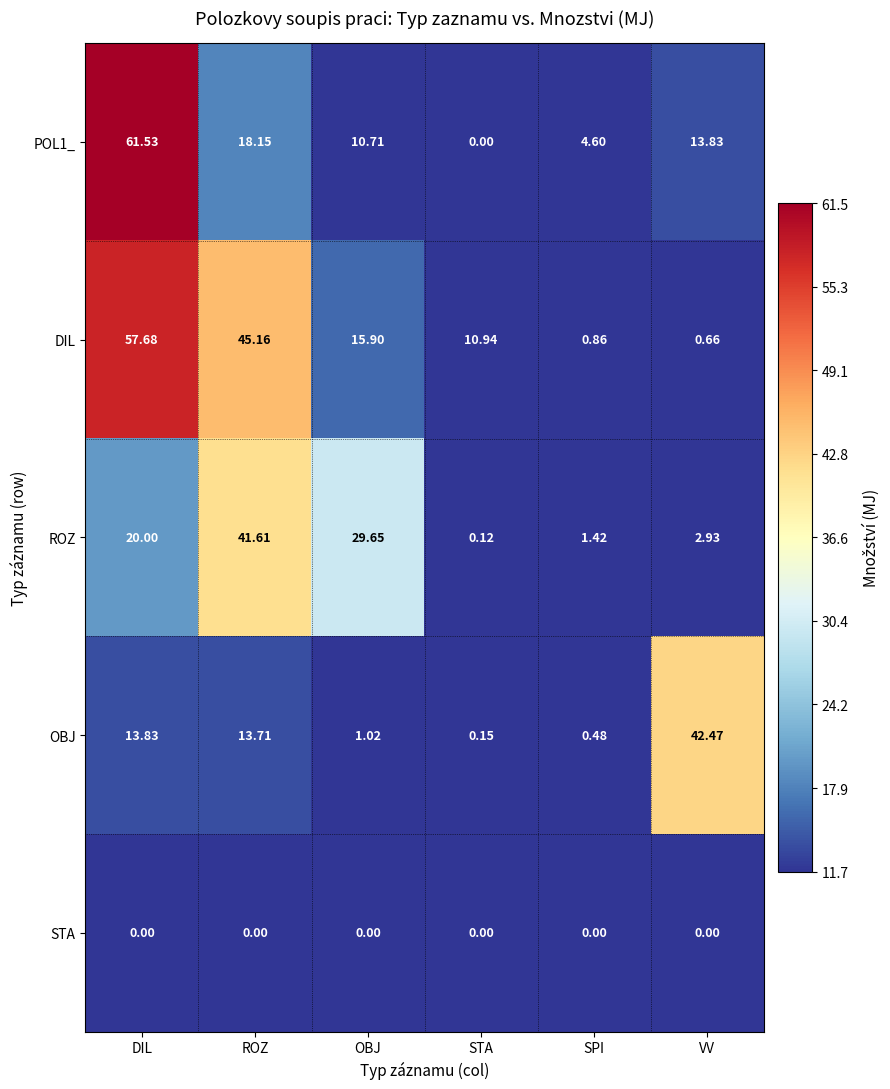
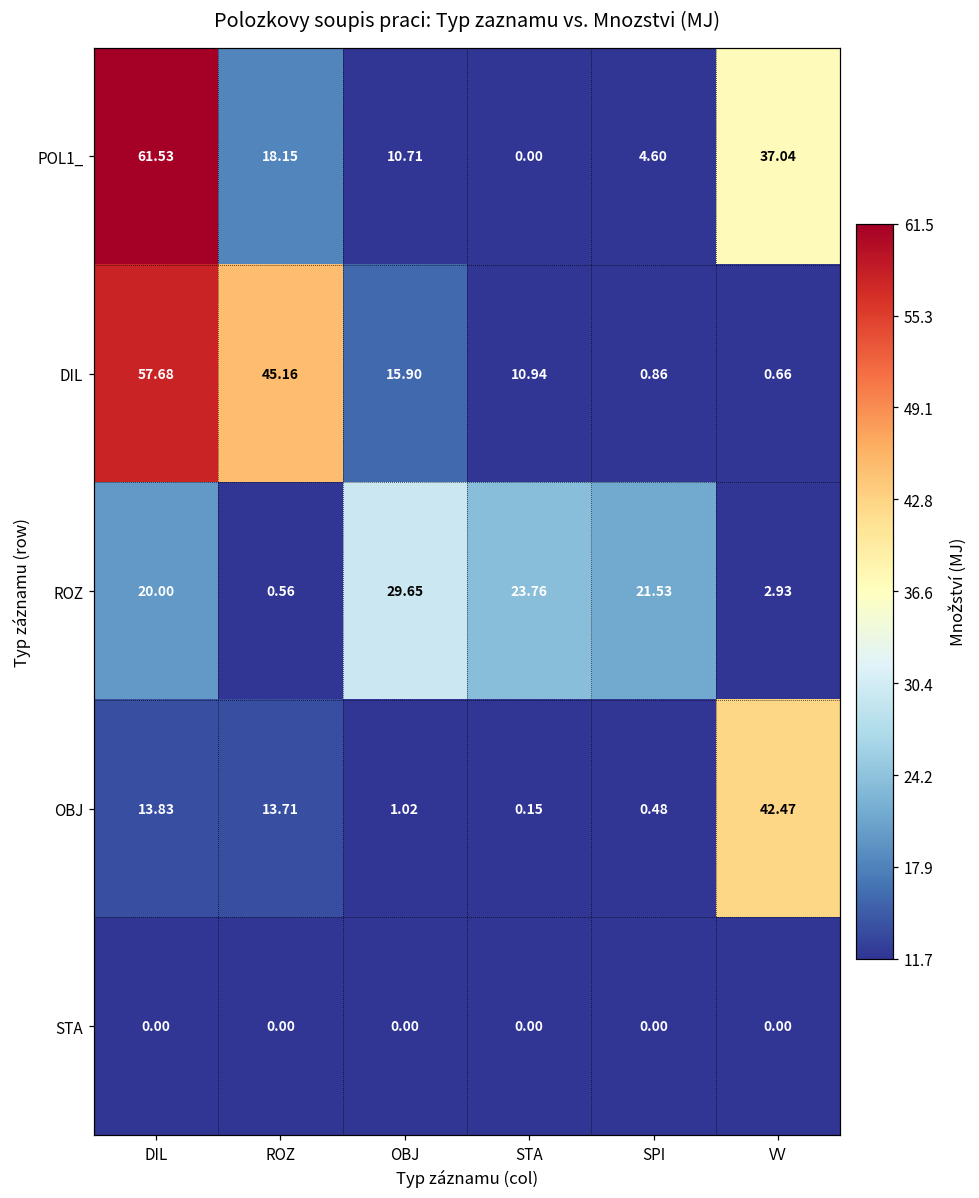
  {
    "POL1_": {
      "DIL": 61.53,
      "ROZ": 18.15,
      "OBJ": 10.71,
      "STA": 0.00,
      "SPI": 4.60,
-     "VV": 13.83
+     "VV": 37.04
    },
    "DIL": {
      "DIL": 57.68,
      "ROZ": 45.16,
      "OBJ": 15.90,
      "STA": 10.94,
      "SPI": 0.86,
      "VV": 0.66
    },
    "ROZ": {
      "DIL": 20.00,
-     "ROZ": 41.61,
+     "ROZ": 0.56,
      "OBJ": 29.65,
-     "STA": 0.12,
-     "SPI": 1.42,
+     "STA": 23.76,
+     "SPI": 21.53,
      "VV": 2.93
    },
    "OBJ": {
      "DIL": 13.83,
      "ROZ": 13.71,
      "OBJ": 1.02,
      "STA": 0.15,
      "SPI": 0.48,
      "VV": 42.47
    },
    "STA": {
      "DIL": 0.00,
      "ROZ": 0.00,
      "OBJ": 0.00,
      "STA": 0.00,
      "SPI": 0.00,
      "VV": 0.00
    }
  }
